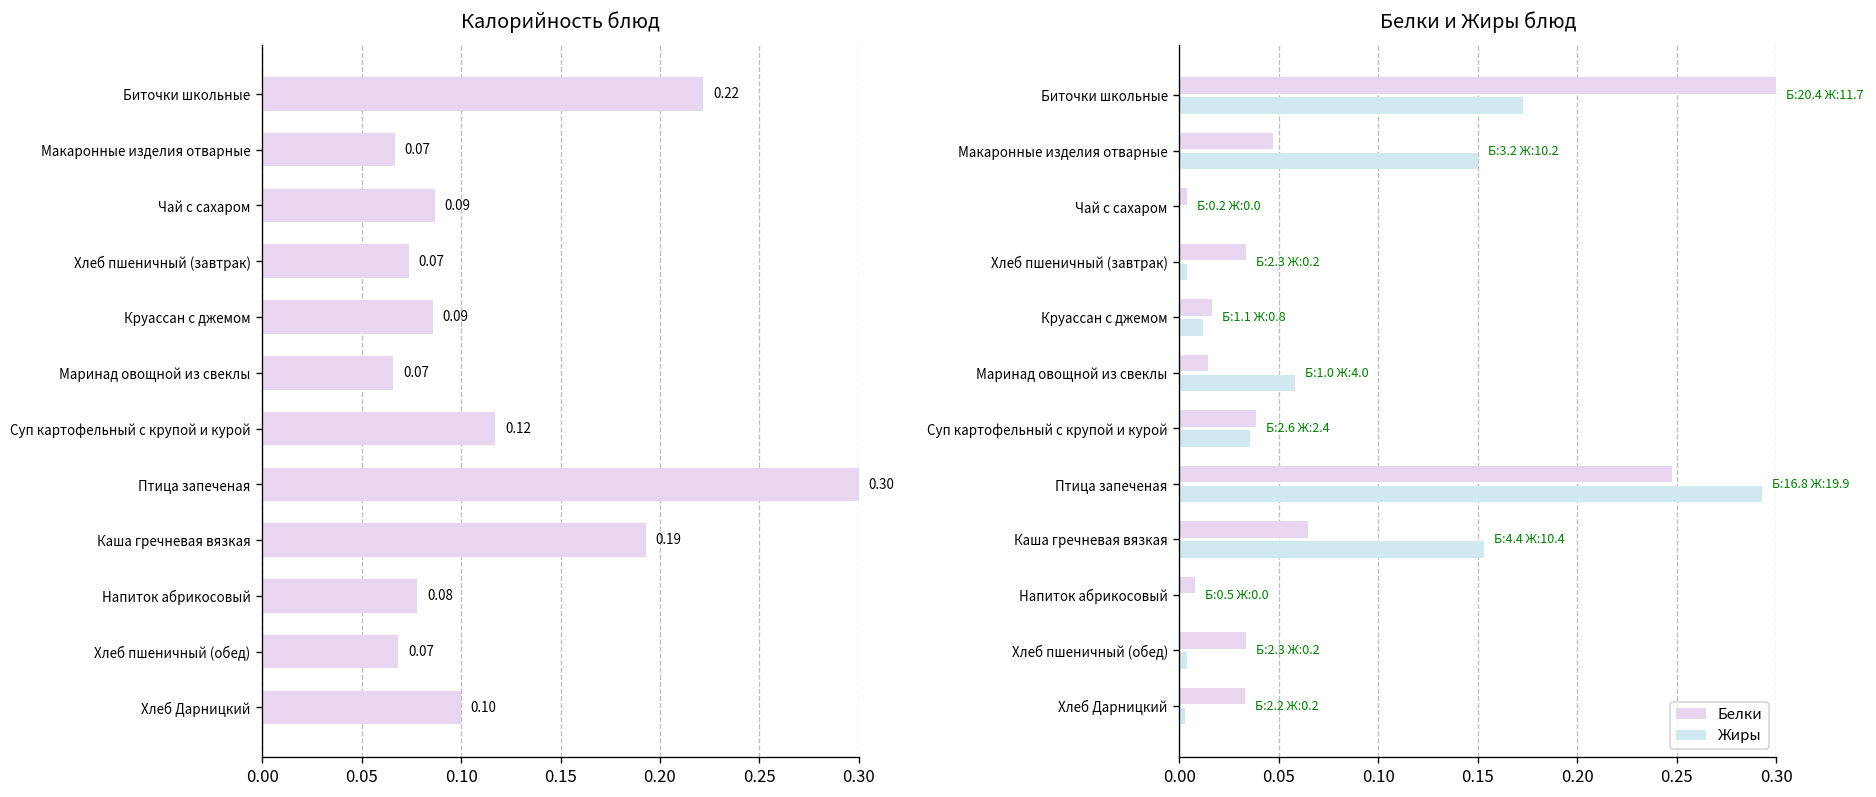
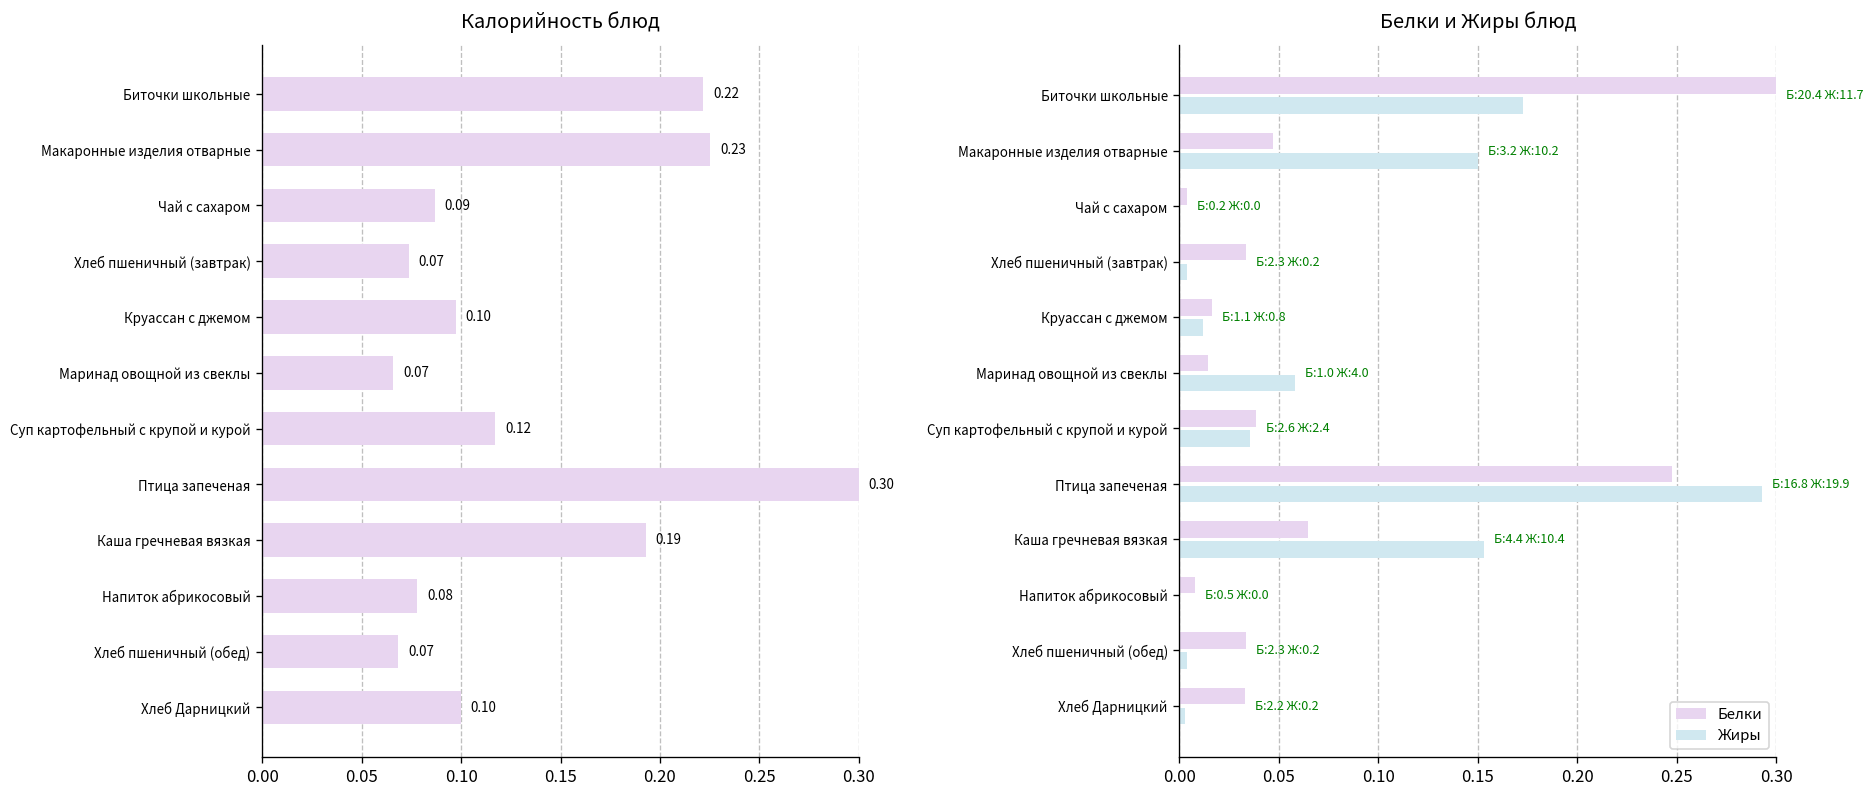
  {
    "Калорийность блюд": {
      "Биточки школьные": 0.22,
-     "Макаронные изделия отварные": 0.07,
+     "Макаронные изделия отварные": 0.23,
      "Чай с сахаром": 0.09,
      "Хлеб пшеничный (завтрак)": 0.07,
-     "Круассан с джемом": 0.09,
+     "Круассан с джемом": 0.10,
      "Маринад овощной из свеклы": 0.07,
      "Суп картофельный с крупой и курой": 0.12,
      "Птица запеченая": 0.30,
      "Каша гречневая вязкая": 0.19,
      "Напиток абрикосовый": 0.08,
      "Хлеб пшеничный (обед)": 0.07,
      "Хлеб Дарницкий": 0.10
    }
  }
